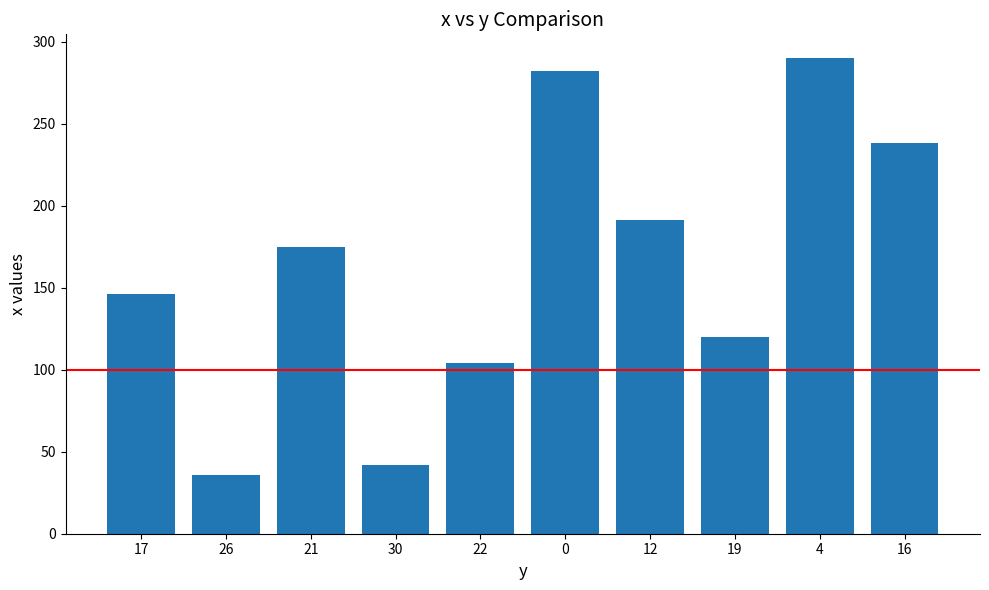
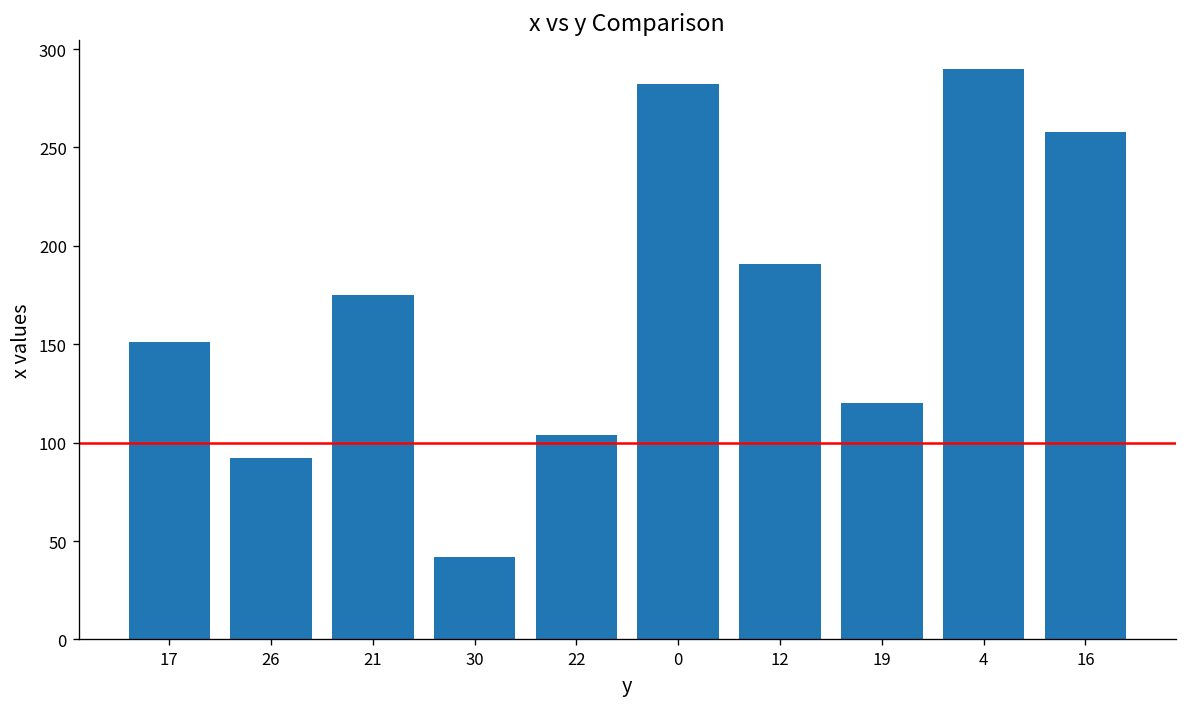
  {
-   "17": 146,
-   "26": 36,
+   "17": 151,
+   "26": 92,
    "21": 175,
    "30": 42,
    "22": 104,
    "0": 282,
    "12": 191,
    "19": 120,
    "4": 290,
-   "16": 238
+   "16": 258
  }
